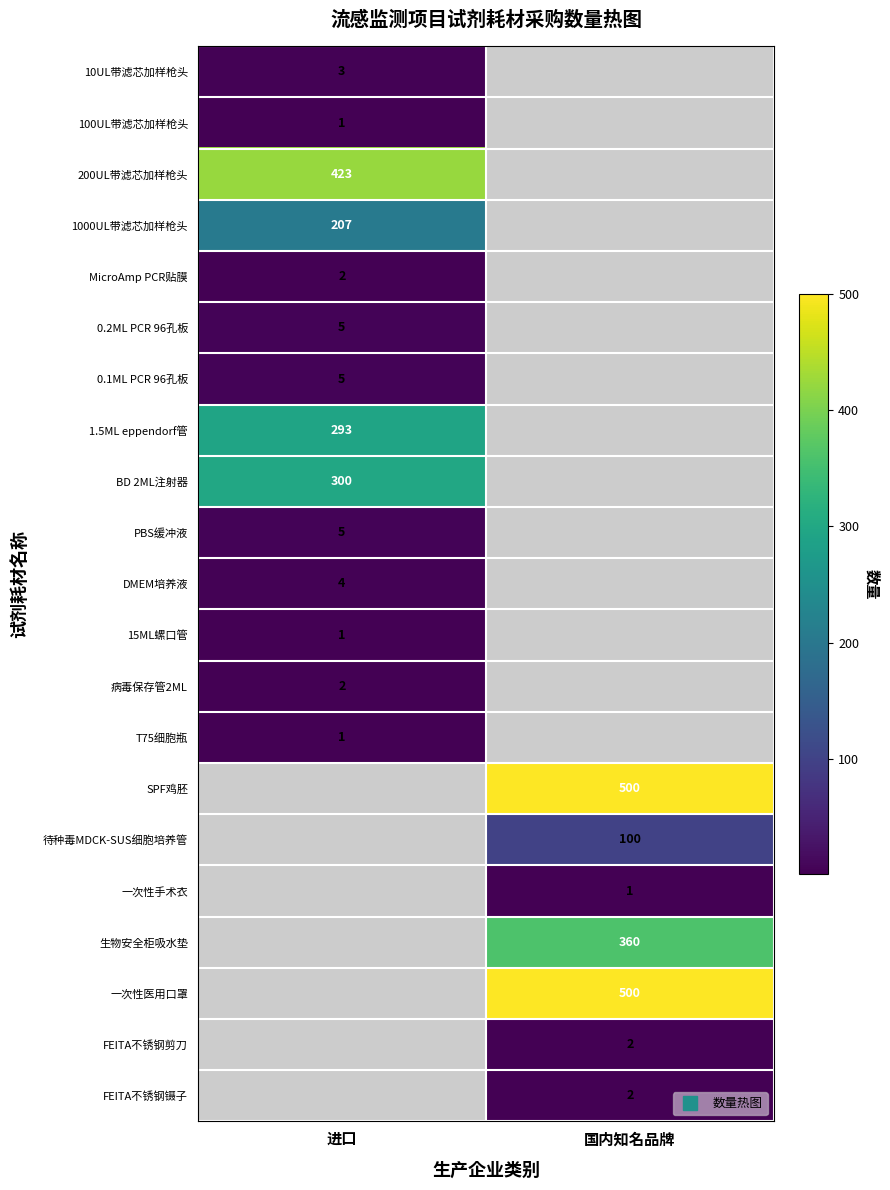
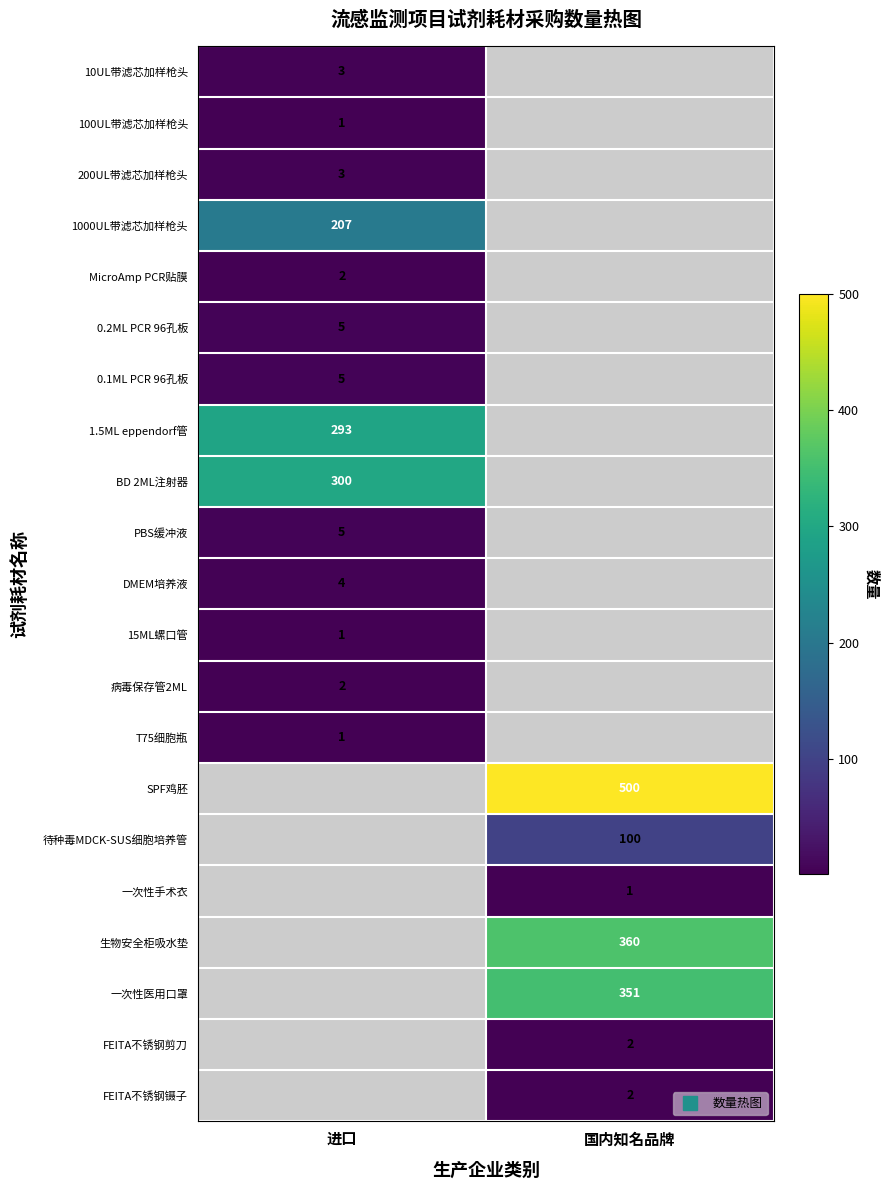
  {
    "10UL带滤芯加样枪头": {
      "进口": 3
    },
    "100UL带滤芯加样枪头": {
      "进口": 1
    },
    "200UL带滤芯加样枪头": {
-     "进口": 423
+     "进口": 3
    },
    "1000UL带滤芯加样枪头": {
      "进口": 207
    },
    "MicroAmp PCR贴膜": {
      "进口": 2
    },
    "0.2ML PCR 96孔板": {
      "进口": 5
    },
    "0.1ML PCR 96孔板": {
      "进口": 5
    },
    "1.5ML eppendorf管": {
      "进口": 293
    },
    "BD 2ML注射器": {
      "进口": 300
    },
    "PBS缓冲液": {
      "进口": 5
    },
    "DMEM培养液": {
      "进口": 4
    },
    "15ML螺口管": {
      "进口": 1
    },
    "病毒保存管2ML": {
      "进口": 2
    },
    "T75细胞瓶": {
      "进口": 1
    },
    "SPF鸡胚": {
      "国内知名品牌": 500
    },
    "待种毒MDCK-SUS细胞培养管": {
      "国内知名品牌": 100
    },
    "一次性手术衣": {
      "国内知名品牌": 1
    },
    "生物安全柜吸水垫": {
      "国内知名品牌": 360
    },
    "一次性医用口罩": {
-     "国内知名品牌": 500
+     "国内知名品牌": 351
    },
    "FEITA不锈钢剪刀": {
      "国内知名品牌": 2
    },
    "FEITA不锈钢镊子": {
      "国内知名品牌": 2
    }
  }
